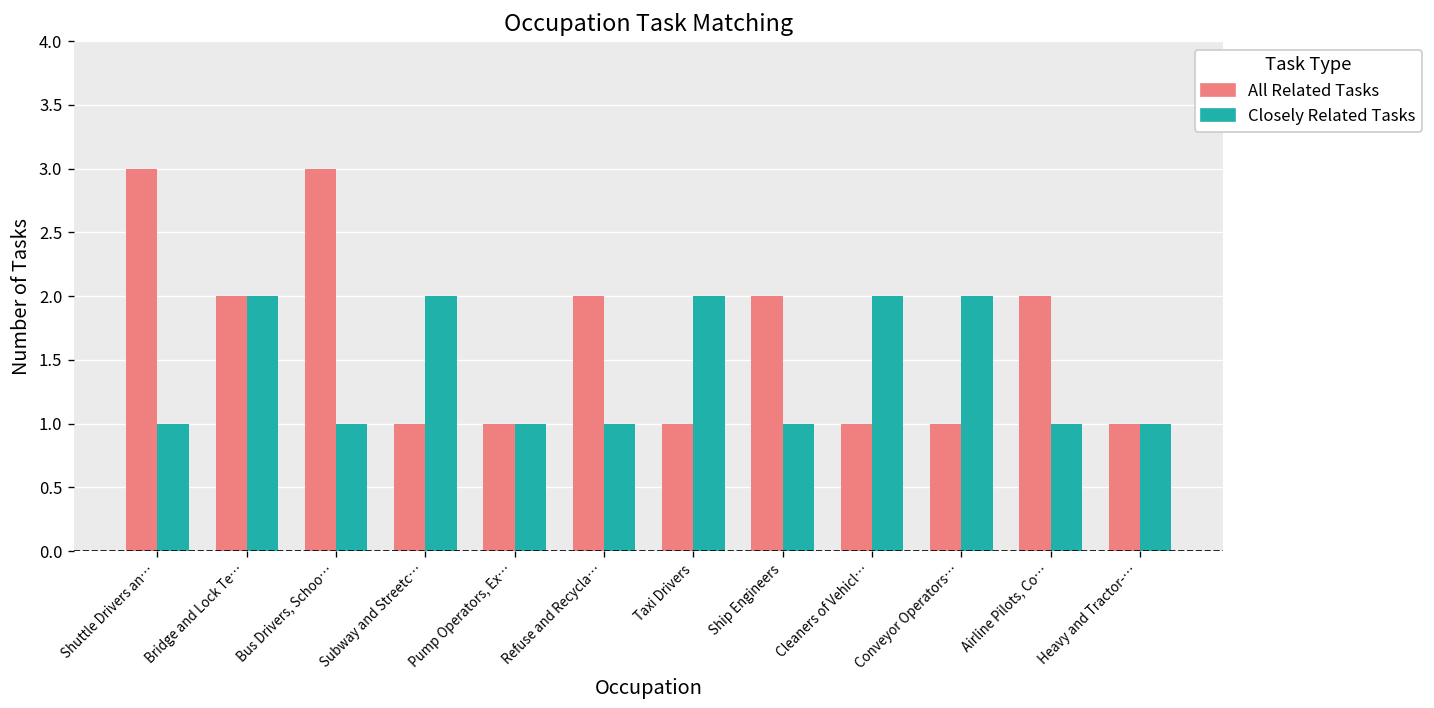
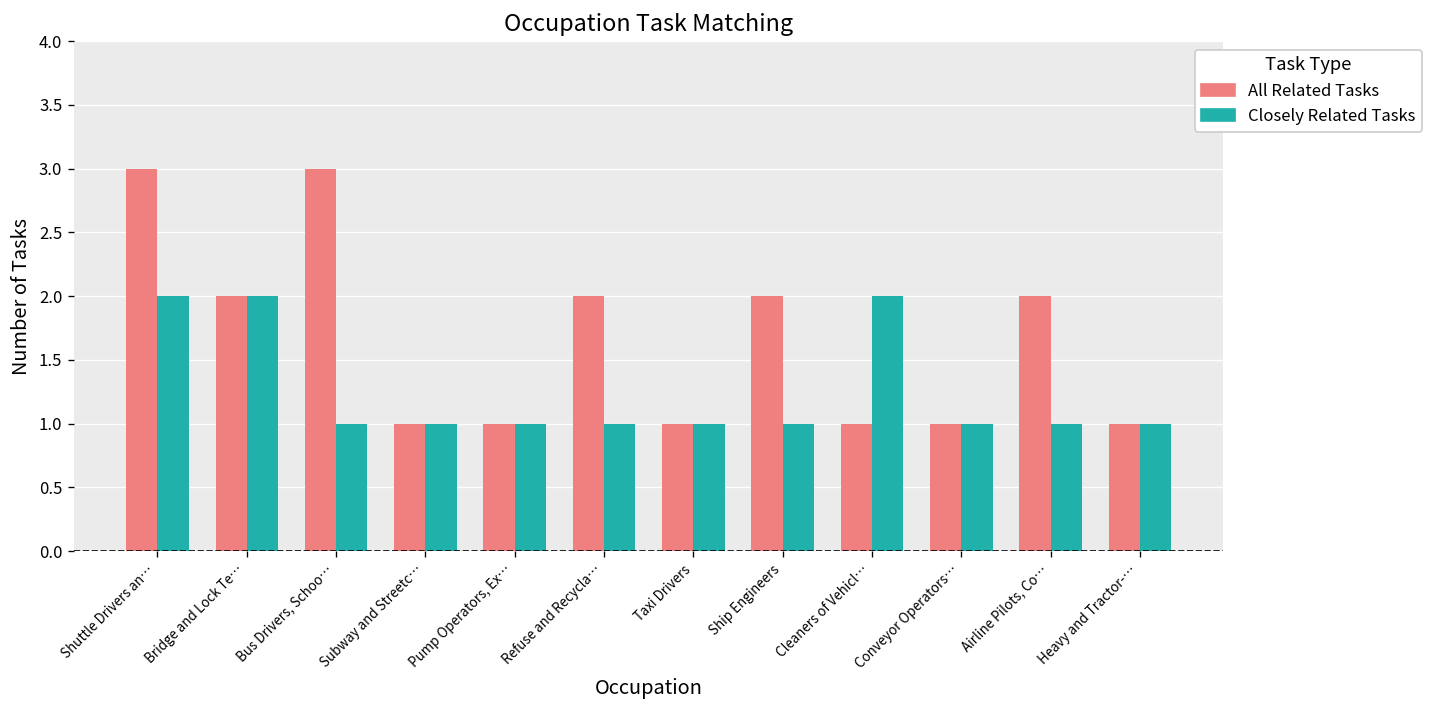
  {
    "All Related Tasks": {
      "Shuttle Drivers an…": 3,
      "Bridge and Lock Te…": 2,
      "Bus Drivers, Schoo…": 3,
      "Subway and Streetc…": 1,
      "Pump Operators, Ex…": 1,
      "Refuse and Recycla…": 2,
      "Taxi Drivers": 1,
      "Ship Engineers": 2,
      "Cleaners of Vehicl…": 1,
      "Conveyor Operators…": 1,
      "Airline Pilots, Co…": 2,
      "Heavy and Tractor-…": 1
    },
    "Closely Related Tasks": {
-     "Shuttle Drivers an…": 1,
+     "Shuttle Drivers an…": 2,
      "Bridge and Lock Te…": 2,
      "Bus Drivers, Schoo…": 1,
-     "Subway and Streetc…": 2,
+     "Subway and Streetc…": 1,
      "Pump Operators, Ex…": 1,
      "Refuse and Recycla…": 1,
-     "Taxi Drivers": 2,
+     "Taxi Drivers": 1,
      "Ship Engineers": 1,
      "Cleaners of Vehicl…": 2,
-     "Conveyor Operators…": 2,
+     "Conveyor Operators…": 1,
      "Airline Pilots, Co…": 1,
      "Heavy and Tractor-…": 1
    }
  }
